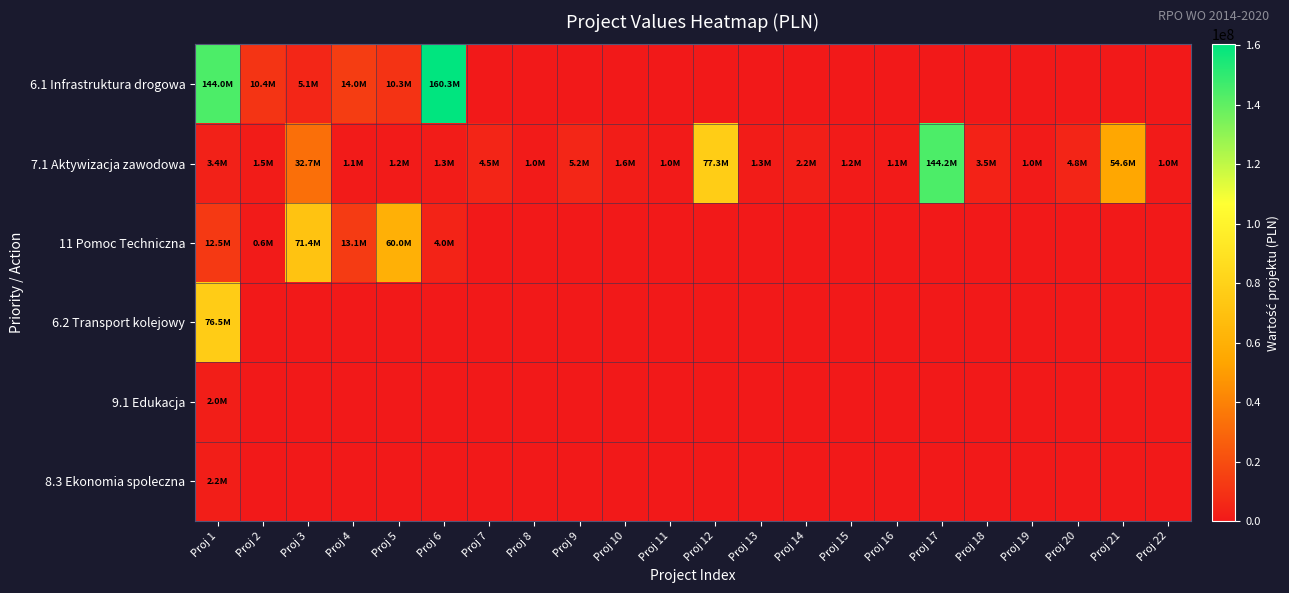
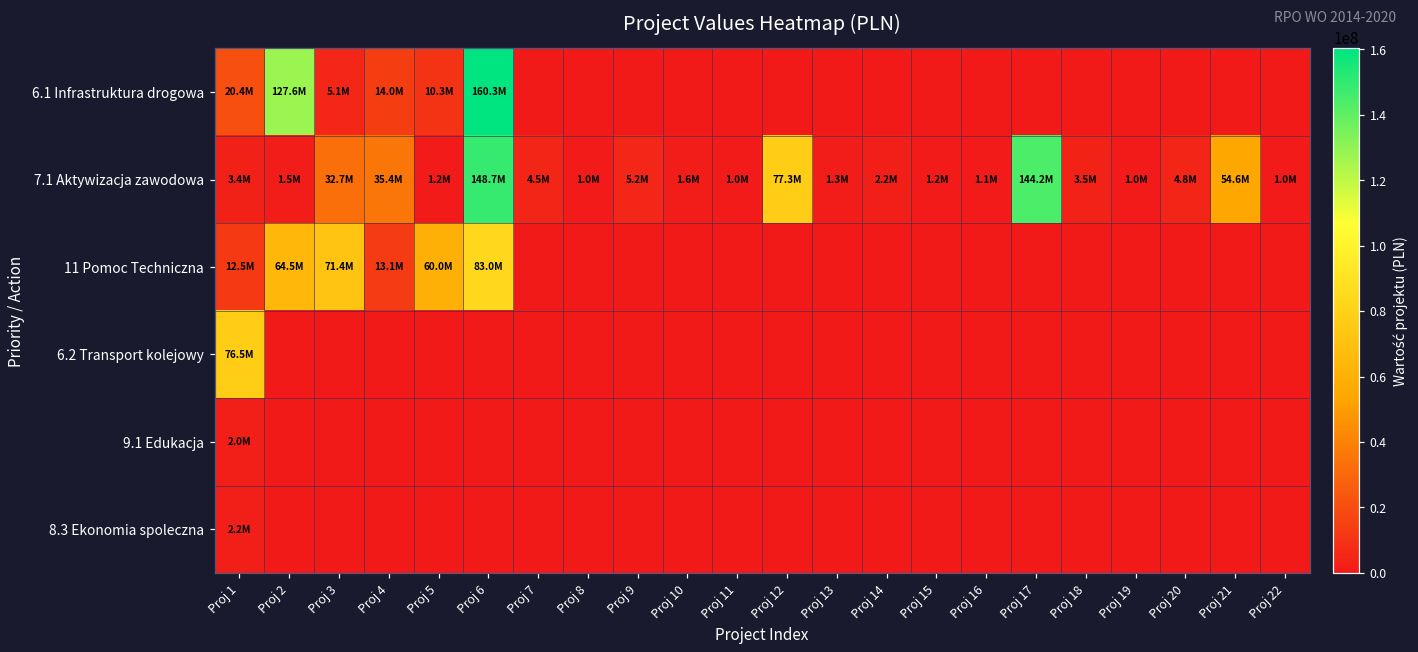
  {
    "6.1 Infrastruktura drogowa": {
-     "Proj 1": "144.0M",
-     "Proj 2": "10.4M",
+     "Proj 1": "20.4M",
+     "Proj 2": "127.6M",
      "Proj 3": "5.1M",
      "Proj 4": "14.0M",
      "Proj 5": "10.3M",
      "Proj 6": "160.3M"
    },
    "7.1 Aktywizacja zawodowa": {
      "Proj 1": "3.4M",
      "Proj 2": "1.5M",
      "Proj 3": "32.7M",
-     "Proj 4": "1.1M",
+     "Proj 4": "35.4M",
      "Proj 5": "1.2M",
-     "Proj 6": "1.3M",
+     "Proj 6": "148.7M",
      "Proj 7": "4.5M",
      "Proj 8": "1.0M",
      "Proj 9": "5.2M",
      "Proj 10": "1.6M",
      "Proj 11": "1.0M",
      "Proj 12": "77.3M",
      "Proj 13": "1.3M",
      "Proj 14": "2.2M",
      "Proj 15": "1.2M",
      "Proj 16": "1.1M",
      "Proj 17": "144.2M",
      "Proj 18": "3.5M",
      "Proj 19": "1.0M",
      "Proj 20": "4.8M",
      "Proj 21": "54.6M",
      "Proj 22": "1.0M"
    },
    "11 Pomoc Techniczna": {
      "Proj 1": "12.5M",
-     "Proj 2": "0.6M",
+     "Proj 2": "64.5M",
      "Proj 3": "71.4M",
      "Proj 4": "13.1M",
      "Proj 5": "60.0M",
-     "Proj 6": "4.0M"
+     "Proj 6": "83.0M"
    },
    "6.2 Transport kolejowy": {
      "Proj 1": "76.5M"
    },
    "9.1 Edukacja": {
      "Proj 1": "2.0M"
    },
    "8.3 Ekonomia spoleczna": {
      "Proj 1": "2.2M"
    }
  }
